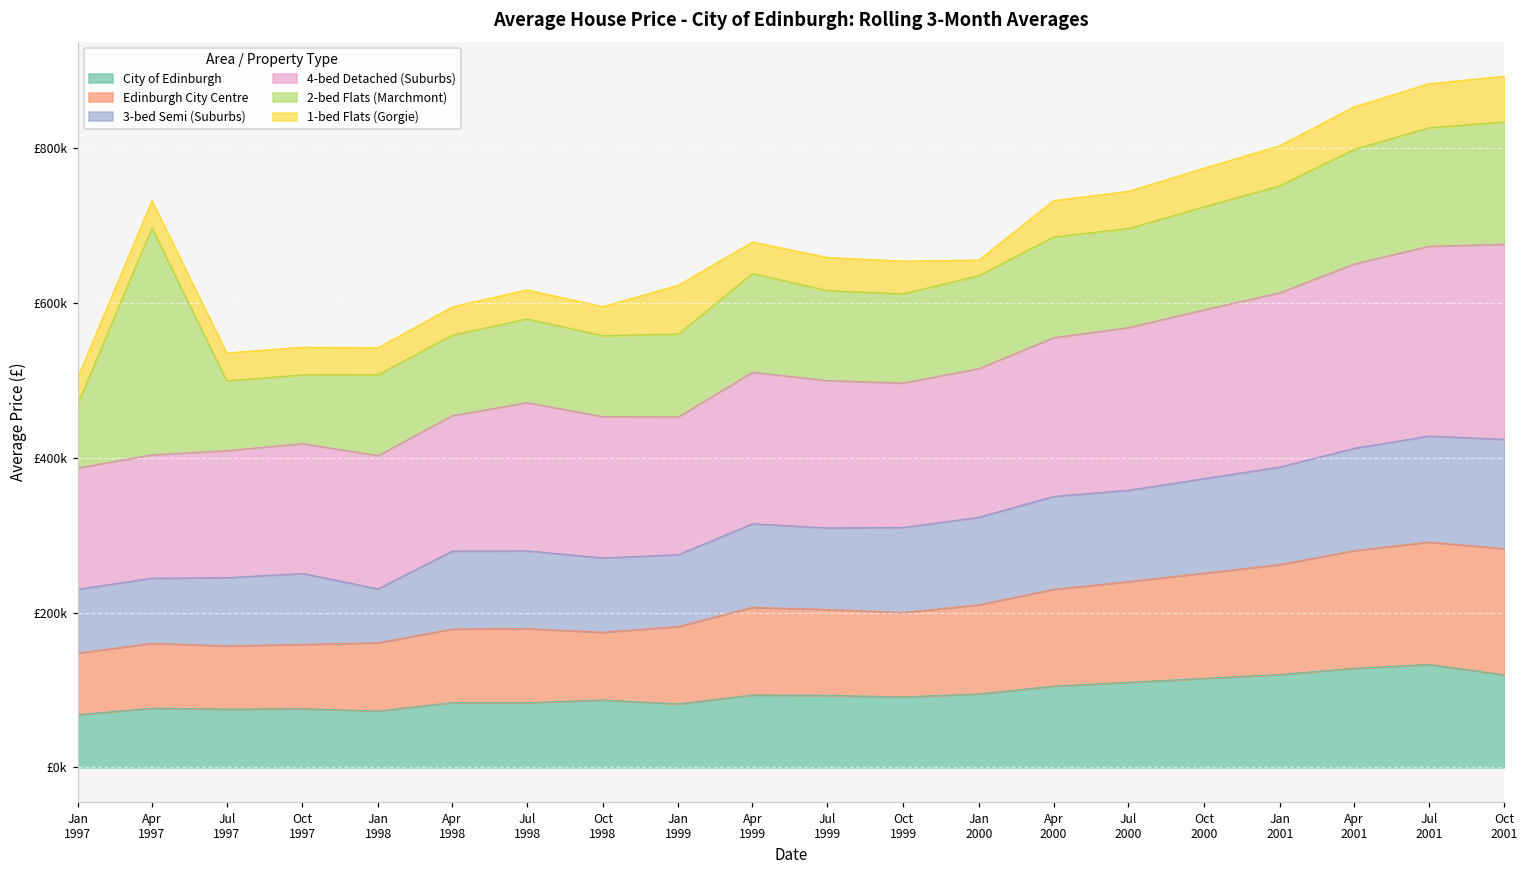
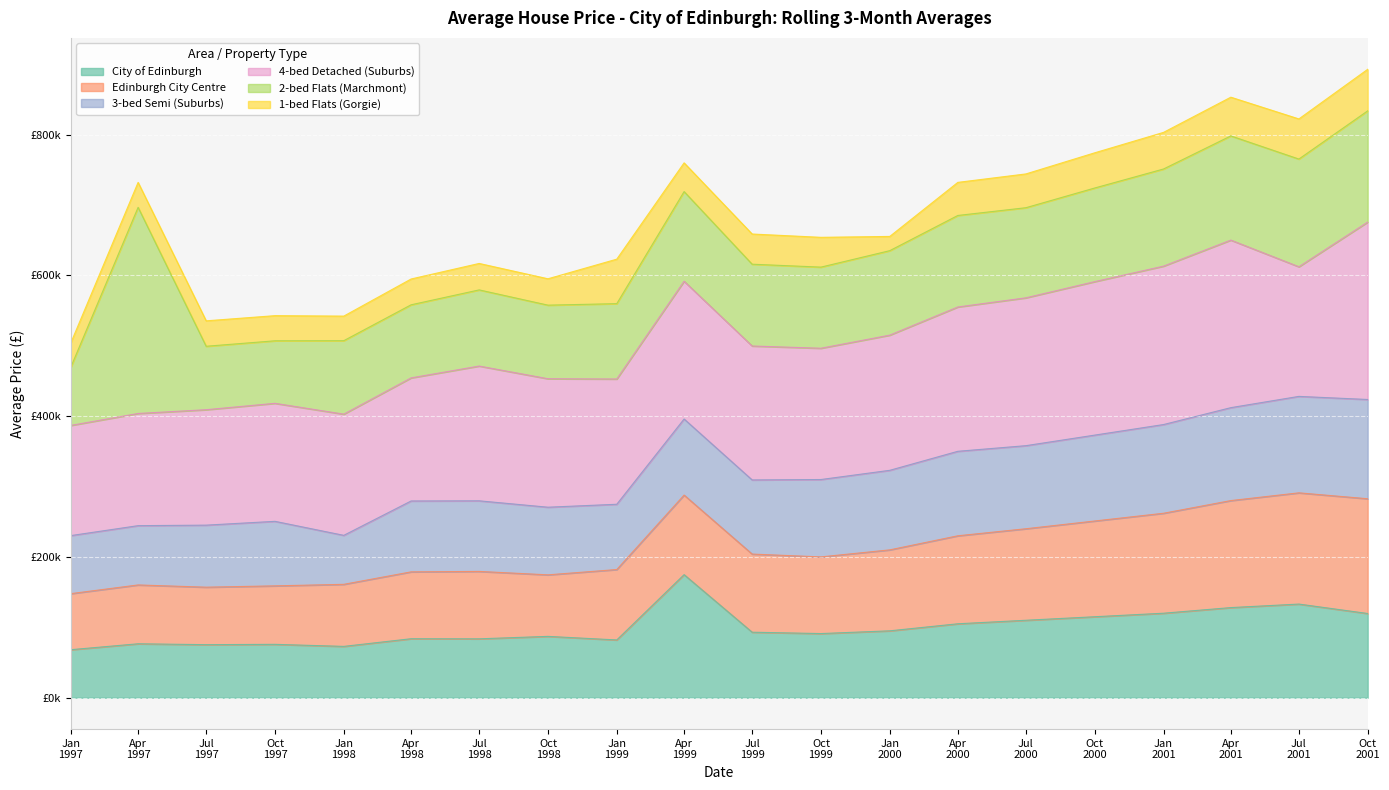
  {
    "City of Edinburgh": {
      "Jan 1997": "£70000",
      "Apr 1997": "£80000",
      "Jul 1997": "£80000",
      "Oct 1997": "£80000",
      "Jan 1998": "£70000",
      "Apr 1998": "£80000",
      "Jul 1998": "£80000",
      "Oct 1998": "£90000",
      "Jan 1999": "£80000",
-     "Apr 1999": "£90000",
+     "Apr 1999": "£170000",
      "Jul 1999": "£90000",
      "Oct 1999": "£90000",
      "Jan 2000": "£100000",
      "Apr 2000": "£110000",
      "Jul 2000": "£110000",
      "Oct 2000": "£120000",
      "Jan 2001": "£120000",
      "Apr 2001": "£130000",
      "Jul 2001": "£130000",
      "Oct 2001": "£120000"
    },
    "Edinburgh City Centre": {
      "Jan 1997": "£80000",
      "Apr 1997": "£80000",
      "Jul 1997": "£80000",
      "Oct 1997": "£80000",
      "Jan 1998": "£90000",
      "Apr 1998": "£90000",
      "Jul 1998": "£100000",
      "Oct 1998": "£90000",
      "Jan 1999": "£100000",
      "Apr 1999": "£110000",
      "Jul 1999": "£110000",
      "Oct 1999": "£110000",
      "Jan 2000": "£120000",
      "Apr 2000": "£130000",
      "Jul 2000": "£130000",
      "Oct 2000": "£140000",
      "Jan 2001": "£140000",
      "Apr 2001": "£150000",
      "Jul 2001": "£160000",
      "Oct 2001": "£160000"
    },
    "3-bed Semi (Suburbs)": {
      "Jan 1997": "£80000",
      "Apr 1997": "£80000",
      "Jul 1997": "£90000",
      "Oct 1997": "£90000",
      "Jan 1998": "£70000",
      "Apr 1998": "£100000",
      "Jul 1998": "£100000",
      "Oct 1998": "£100000",
      "Jan 1999": "£90000",
      "Apr 1999": "£110000",
      "Jul 1999": "£110000",
      "Oct 1999": "£110000",
      "Jan 2000": "£110000",
      "Apr 2000": "£120000",
      "Jul 2000": "£120000",
      "Oct 2000": "£120000",
      "Jan 2001": "£130000",
      "Apr 2001": "£130000",
      "Jul 2001": "£140000",
      "Oct 2001": "£140000"
    },
    "4-bed Detached (Suburbs)": {
      "Jan 1997": "£160000",
      "Apr 1997": "£160000",
      "Jul 1997": "£160000",
      "Oct 1997": "£170000",
      "Jan 1998": "£170000",
      "Apr 1998": "£170000",
      "Jul 1998": "£190000",
      "Oct 1998": "£180000",
      "Jan 1999": "£180000",
      "Apr 1999": "£200000",
      "Jul 1999": "£190000",
      "Oct 1999": "£190000",
      "Jan 2000": "£190000",
      "Apr 2000": "£210000",
      "Jul 2000": "£210000",
      "Oct 2000": "£220000",
      "Jan 2001": "£230000",
      "Apr 2001": "£240000",
-     "Jul 2001": "£250000",
+     "Jul 2001": "£180000",
      "Oct 2001": "£250000"
    },
    "2-bed Flats (Marchmont)": {
      "Jan 1997": "£80000",
      "Apr 1997": "£290000",
      "Jul 1997": "£90000",
      "Oct 1997": "£90000",
      "Jan 1998": "£100000",
      "Apr 1998": "£100000",
      "Jul 1998": "£110000",
      "Oct 1998": "£100000",
      "Jan 1999": "£110000",
      "Apr 1999": "£130000",
      "Jul 1999": "£120000",
      "Oct 1999": "£120000",
      "Jan 2000": "£120000",
      "Apr 2000": "£130000",
      "Jul 2000": "£130000",
      "Oct 2000": "£130000",
      "Jan 2001": "£140000",
      "Apr 2001": "£150000",
      "Jul 2001": "£150000",
      "Oct 2001": "£160000"
    },
    "1-bed Flats (Gorgie)": {
      "Jan 1997": "£30000",
      "Apr 1997": "£40000",
      "Jul 1997": "£40000",
      "Oct 1997": "£40000",
      "Jan 1998": "£30000",
      "Apr 1998": "£40000",
      "Jul 1998": "£40000",
      "Oct 1998": "£40000",
      "Jan 1999": "£60000",
      "Apr 1999": "£40000",
      "Jul 1999": "£40000",
      "Oct 1999": "£40000",
      "Jan 2000": "£20000",
      "Apr 2000": "£50000",
      "Jul 2000": "£50000",
      "Oct 2000": "£50000",
      "Jan 2001": "£50000",
      "Apr 2001": "£60000",
      "Jul 2001": "£60000",
      "Oct 2001": "£60000"
    }
  }
